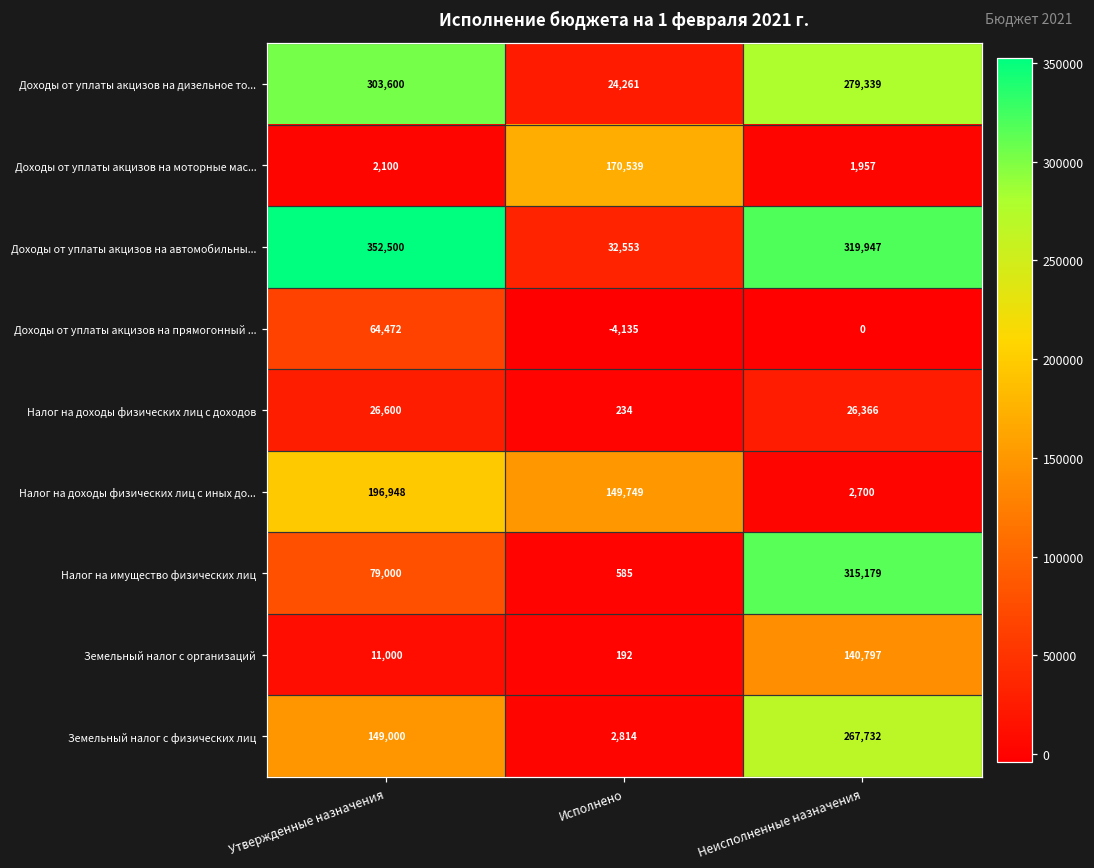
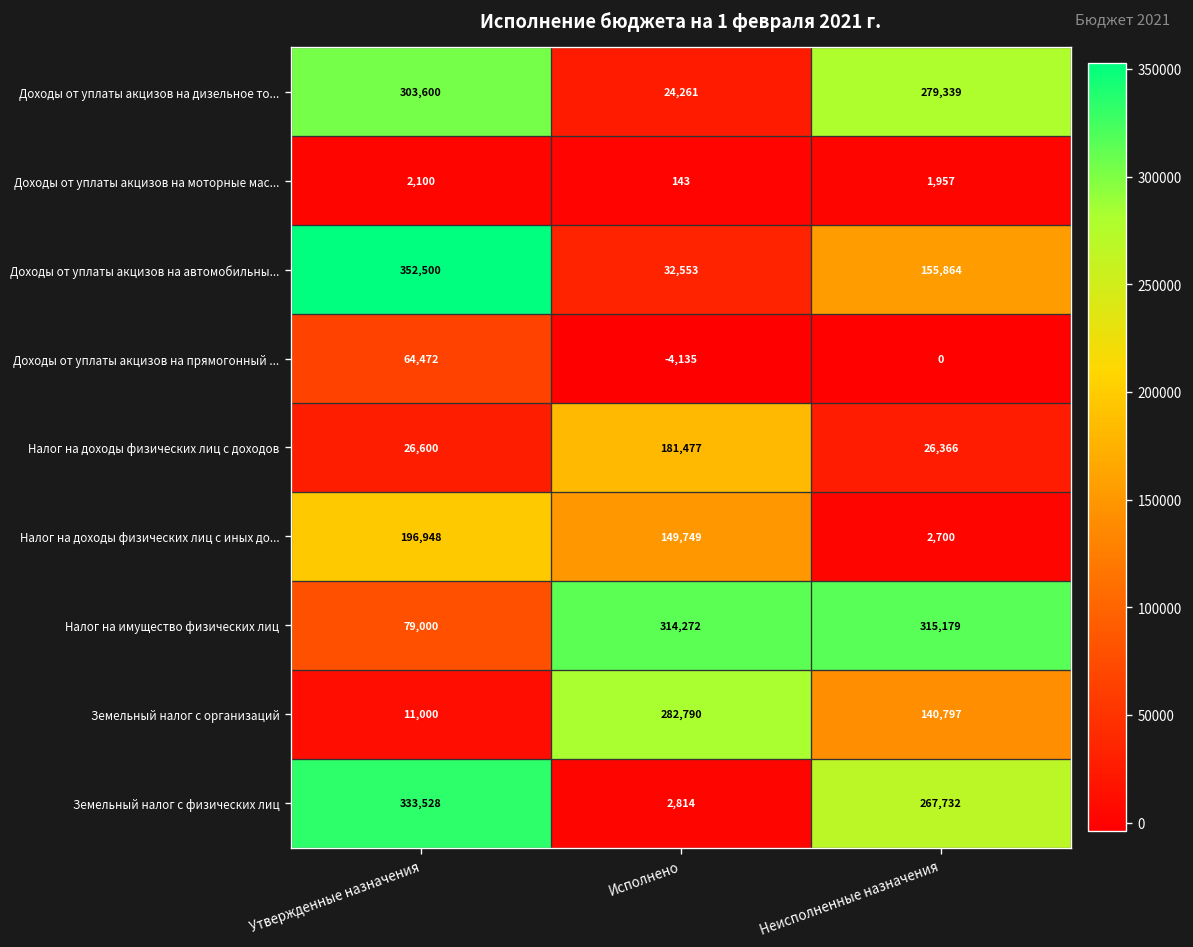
  {
    "Доходы от уплаты акцизов на дизельное то...": {
      "Утвержденные назначения": "303,600",
      "Исполнено": "24,261",
      "Неисполненные назначения": "279,339"
    },
    "Доходы от уплаты акцизов на моторные мас...": {
      "Утвержденные назначения": "2,100",
-     "Исполнено": "170,539",
+     "Исполнено": "143",
      "Неисполненные назначения": "1,957"
    },
    "Доходы от уплаты акцизов на автомобильны...": {
      "Утвержденные назначения": "352,500",
      "Исполнено": "32,553",
-     "Неисполненные назначения": "319,947"
+     "Неисполненные назначения": "155,864"
    },
    "Доходы от уплаты акцизов на прямогонный ...": {
      "Утвержденные назначения": "64,472",
      "Исполнено": "-4,135",
      "Неисполненные назначения": "0"
    },
    "Налог на доходы физических лиц с доходов": {
      "Утвержденные назначения": "26,600",
-     "Исполнено": "234",
+     "Исполнено": "181,477",
      "Неисполненные назначения": "26,366"
    },
    "Налог на доходы физических лиц с иных до...": {
      "Утвержденные назначения": "196,948",
      "Исполнено": "149,749",
      "Неисполненные назначения": "2,700"
    },
    "Налог на имущество физических лиц": {
      "Утвержденные назначения": "79,000",
-     "Исполнено": "585",
+     "Исполнено": "314,272",
      "Неисполненные назначения": "315,179"
    },
    "Земельный налог с организаций": {
      "Утвержденные назначения": "11,000",
-     "Исполнено": "192",
+     "Исполнено": "282,790",
      "Неисполненные назначения": "140,797"
    },
    "Земельный налог с физических лиц": {
-     "Утвержденные назначения": "149,000",
+     "Утвержденные назначения": "333,528",
      "Исполнено": "2,814",
      "Неисполненные назначения": "267,732"
    }
  }
